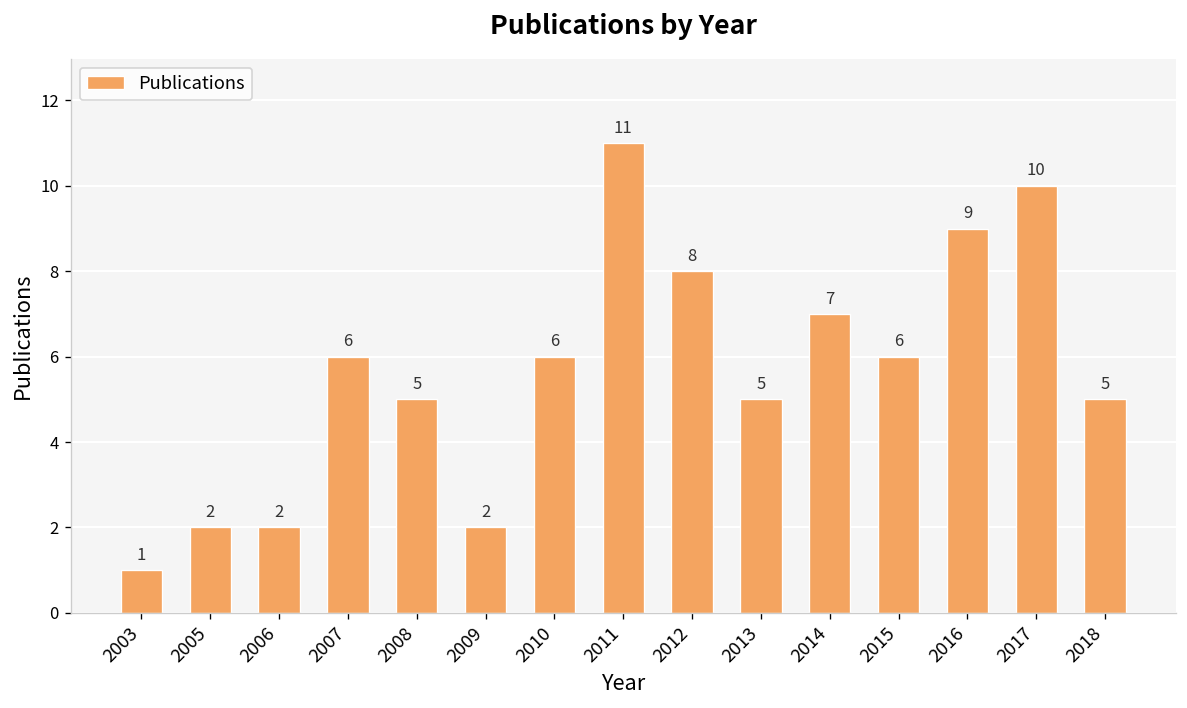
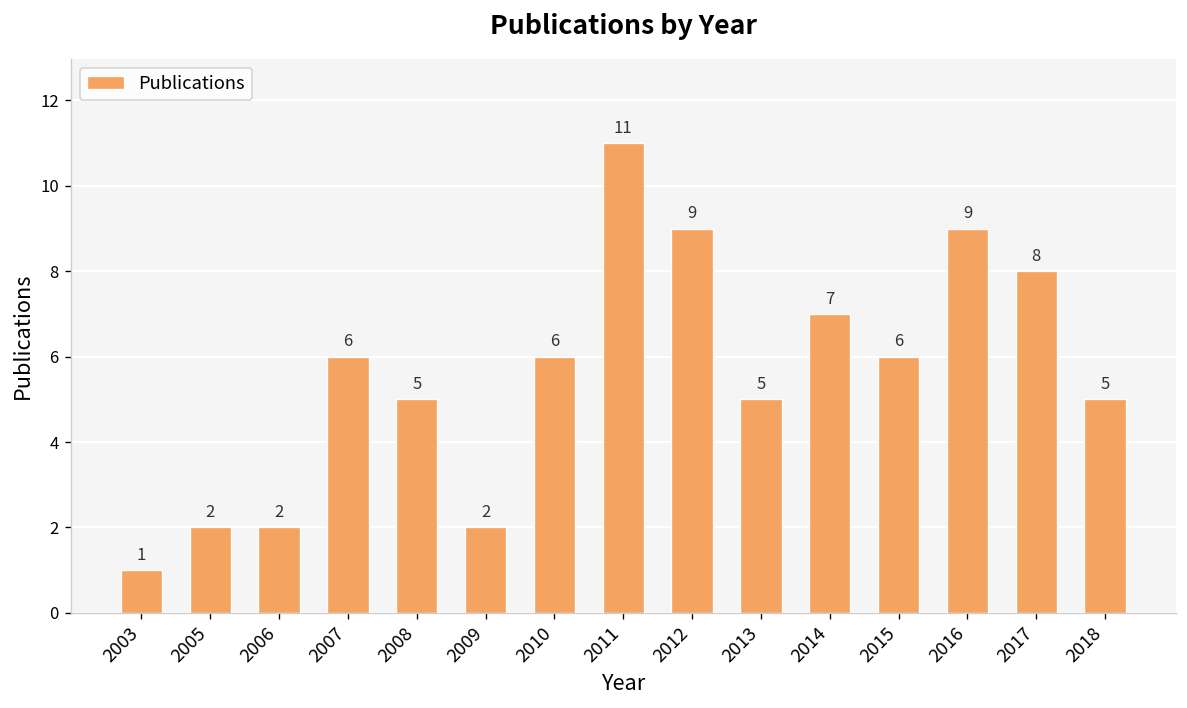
  {
    "2003": 1,
    "2005": 2,
    "2006": 2,
    "2007": 6,
    "2008": 5,
    "2009": 2,
    "2010": 6,
    "2011": 11,
-   "2012": 8,
+   "2012": 9,
    "2013": 5,
    "2014": 7,
    "2015": 6,
    "2016": 9,
-   "2017": 10,
+   "2017": 8,
    "2018": 5
  }
